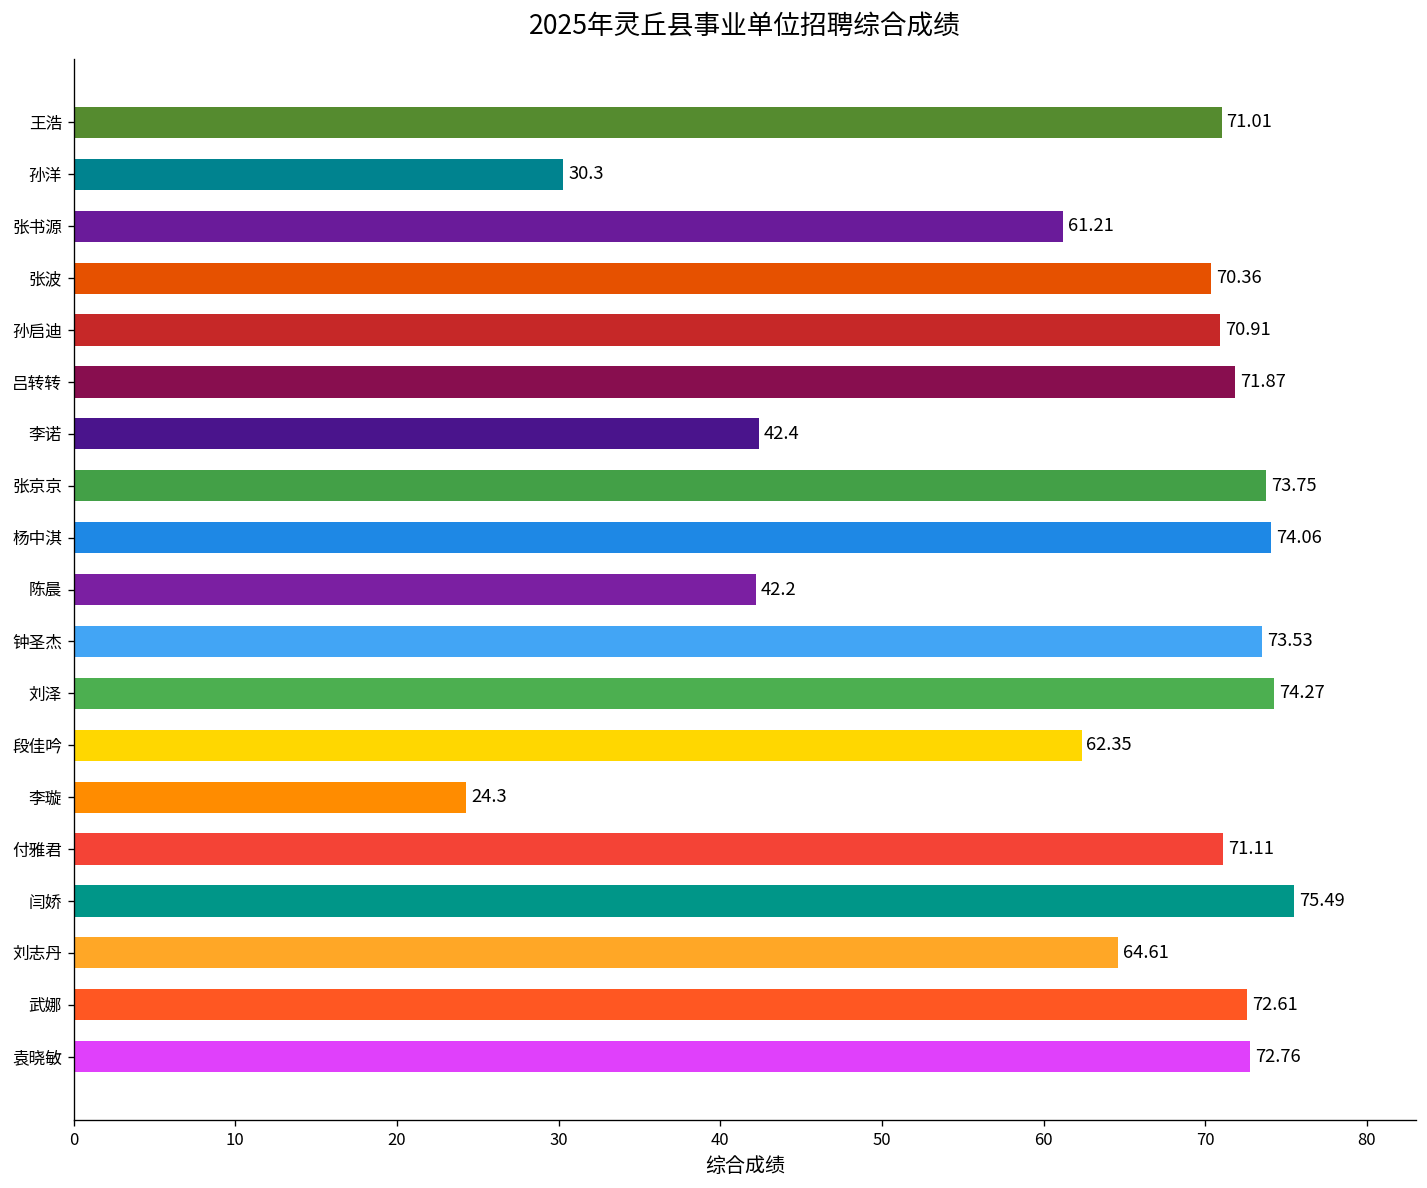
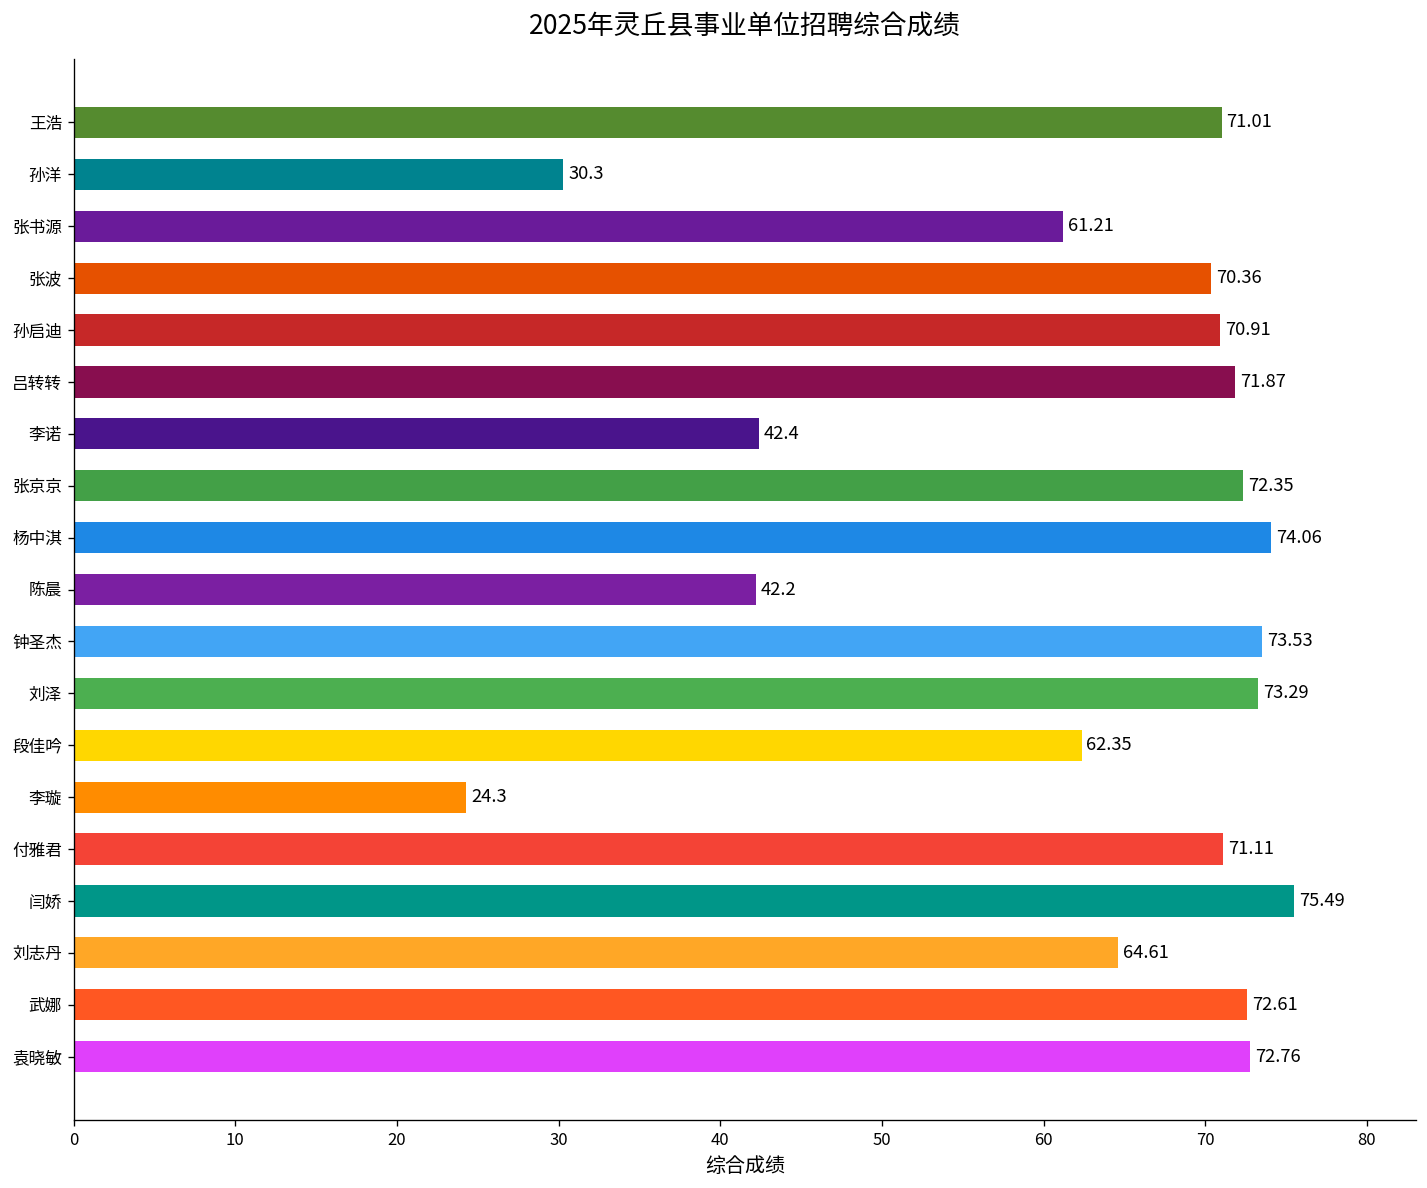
  {
    "王浩": 71.01,
    "孙洋": 30.3,
    "张书源": 61.21,
    "张波": 70.36,
    "孙启迪": 70.91,
    "吕转转": 71.87,
    "李诺": 42.4,
-   "张京京": 73.75,
+   "张京京": 72.35,
    "杨中淇": 74.06,
    "陈晨": 42.2,
    "钟圣杰": 73.53,
-   "刘泽": 74.27,
+   "刘泽": 73.29,
    "段佳吟": 62.35,
    "李璇": 24.3,
    "付雅君": 71.11,
    "闫娇": 75.49,
    "刘志丹": 64.61,
    "武娜": 72.61,
    "袁晓敏": 72.76
  }
